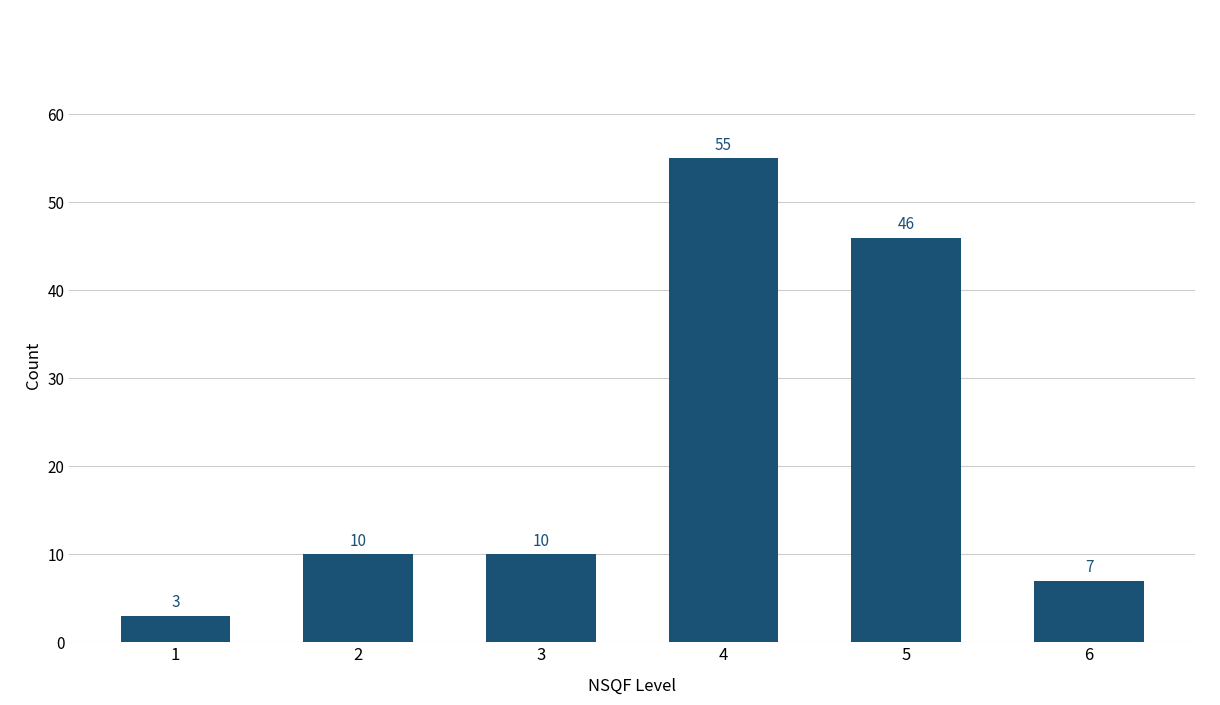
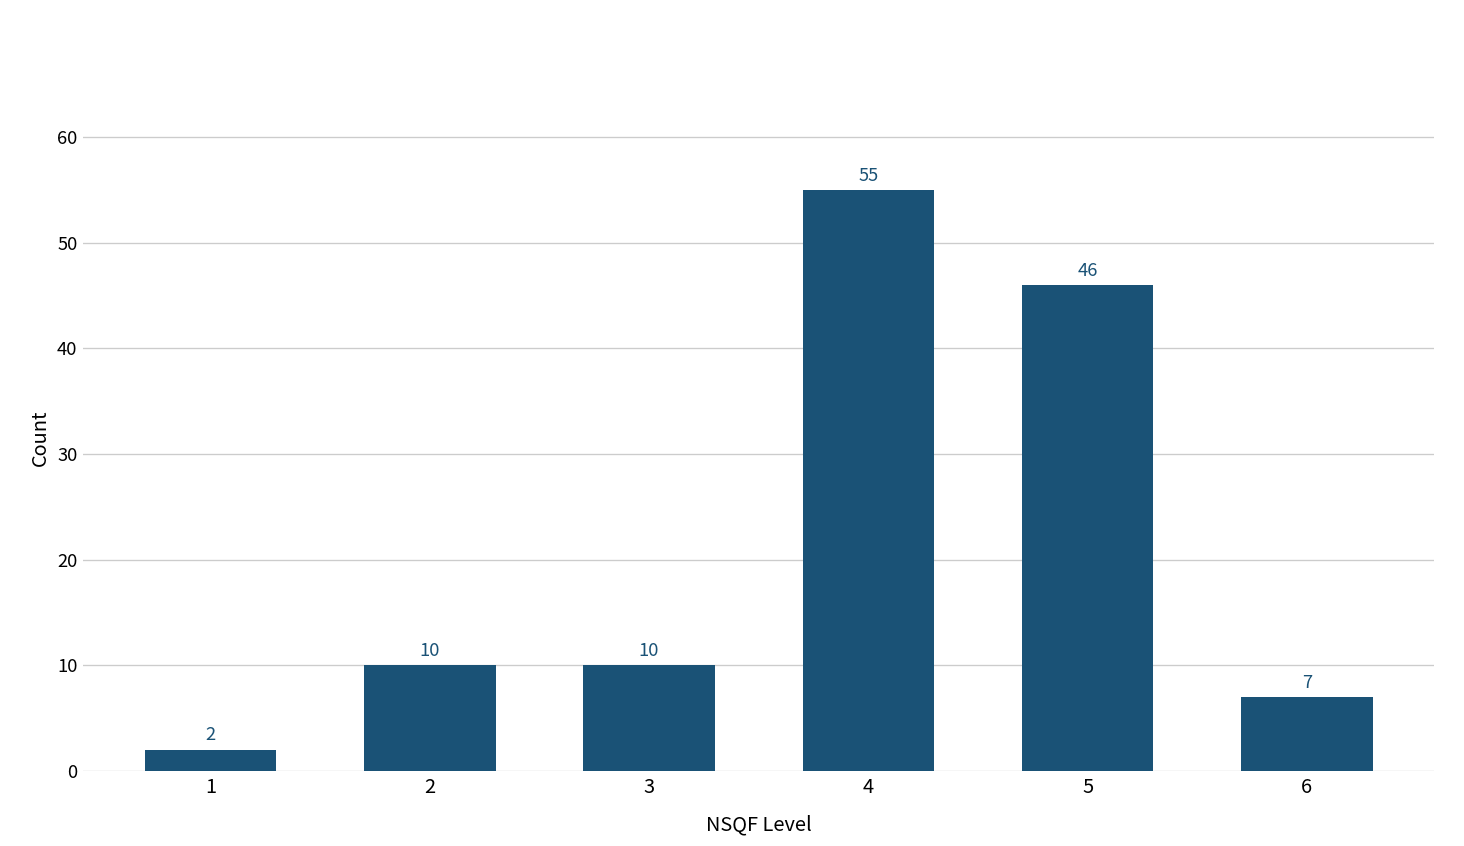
  {
-   "1": 3,
+   "1": 2,
    "2": 10,
    "3": 10,
    "4": 55,
    "5": 46,
    "6": 7
  }
